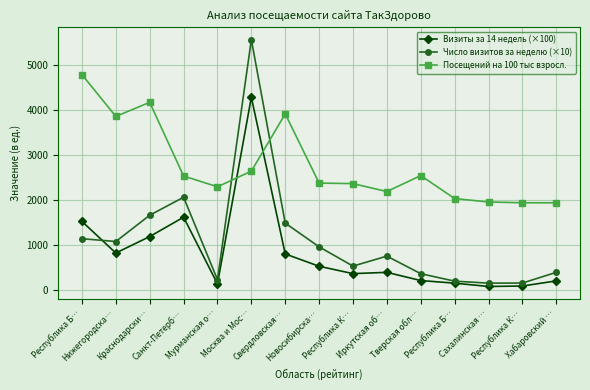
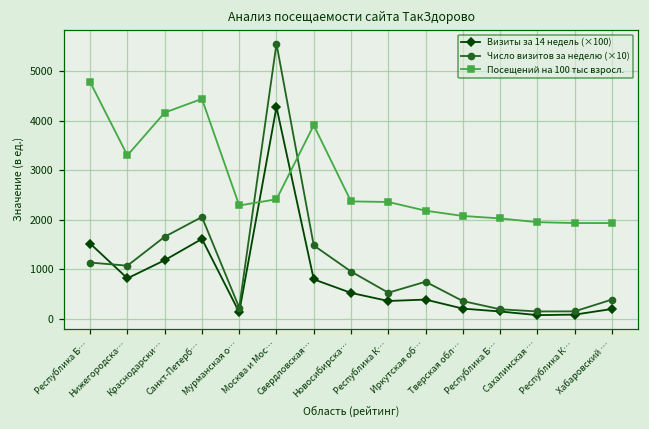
  {
    "Посещений на 100 тыс взросл.": {
-     "Нижегородска…": 3900,
+     "Нижегородска…": 3300,
      "Краснодарски…": 4200,
-     "Санкт-Петерб…": 2500,
+     "Санкт-Петерб…": 4400,
      "Мурманская о…": 2300,
-     "Москва и Мос…": 2600,
+     "Москва и Мос…": 2400,
      "Свердловская…": 3900,
      "Новосибирска…": 2400,
      "Иркутская об…": 2200,
-     "Тверская обл…": 2500,
+     "Тверская обл…": 2100,
      "Сахалинская …": 2000,
      "Хабаровский …": 1900
    }
  }
